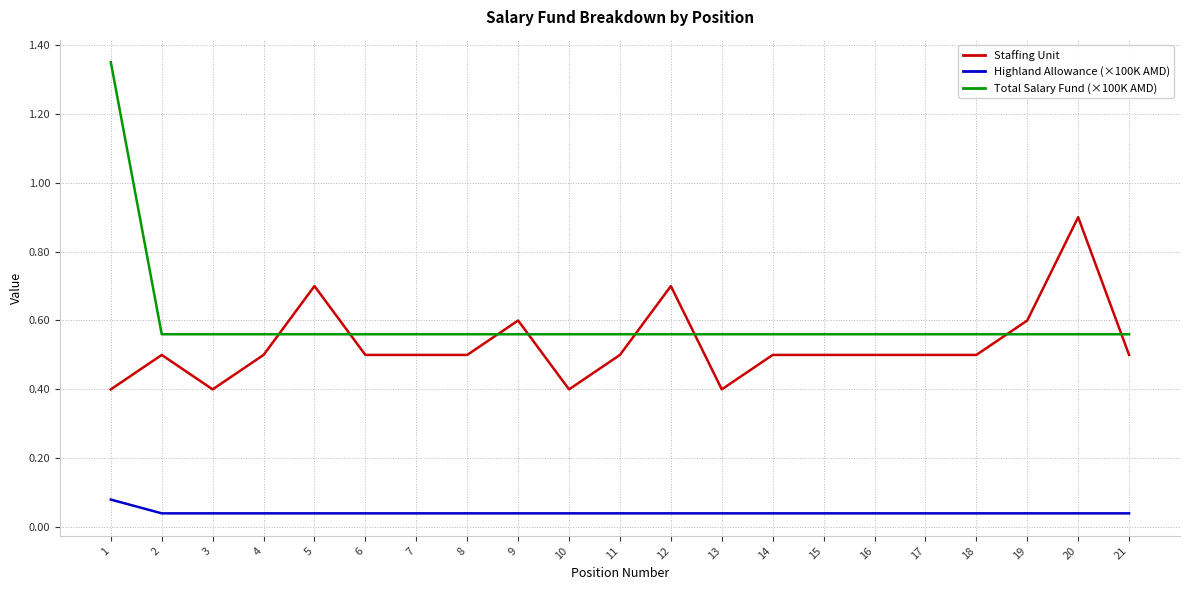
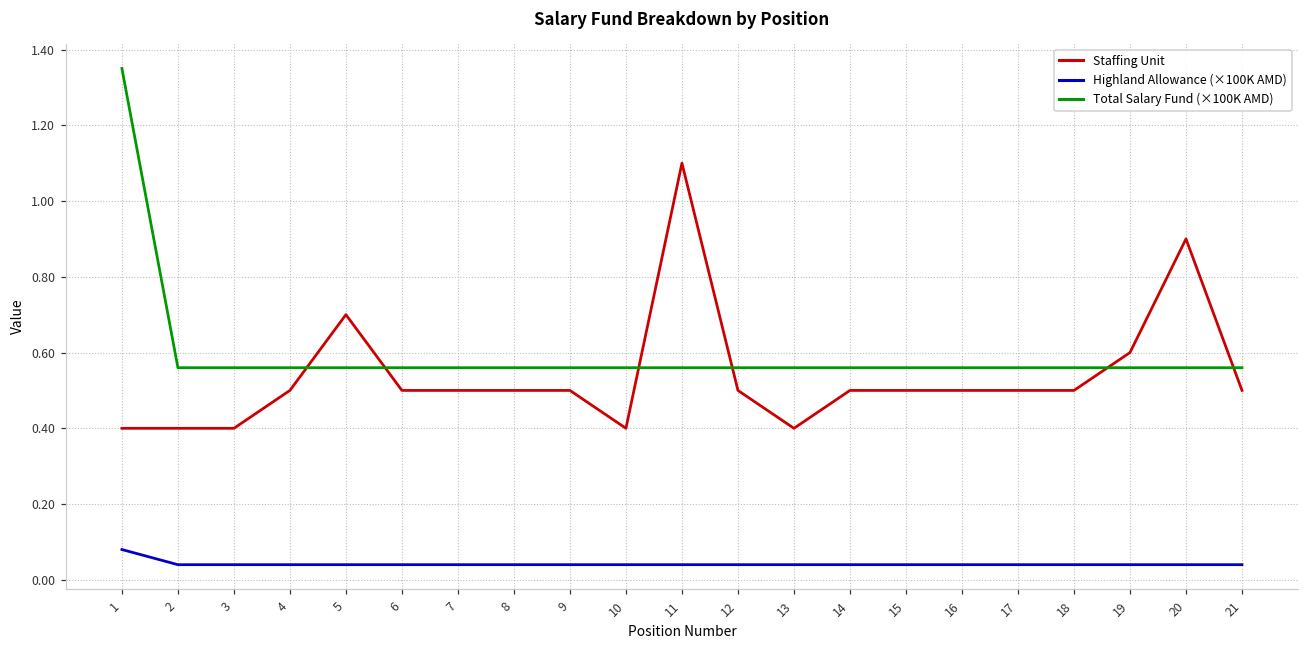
  {
    "Staffing Unit": {
      "1": 0.4,
-     "2": 0.5,
+     "2": 0.4,
      "3": 0.4,
      "4": 0.5,
      "5": 0.7,
      "6": 0.5,
      "7": 0.5,
      "8": 0.5,
-     "9": 0.6,
+     "9": 0.5,
      "10": 0.4,
-     "11": 0.5,
-     "12": 0.7,
+     "11": 1.1,
+     "12": 0.5,
      "13": 0.4,
      "14": 0.5,
      "15": 0.5,
      "16": 0.5,
      "17": 0.5,
      "18": 0.5,
      "19": 0.6,
      "20": 0.9,
      "21": 0.5
    },
    "Highland Allowance (×100K AMD)": {
      "1": 0.08,
      "2": 0.04,
      "3": 0.04,
      "4": 0.04,
      "5": 0.04,
      "6": 0.04,
      "7": 0.04,
      "8": 0.04,
      "9": 0.04,
      "10": 0.04,
      "11": 0.04,
      "12": 0.04,
      "13": 0.04,
      "14": 0.04,
      "15": 0.04,
      "16": 0.04,
      "17": 0.04,
      "18": 0.04,
      "19": 0.04,
      "20": 0.04,
      "21": 0.04
    },
    "Total Salary Fund (×100K AMD)": {
      "1": 1.35,
      "2": 0.56,
      "3": 0.56,
      "4": 0.56,
      "5": 0.56,
      "6": 0.56,
      "7": 0.56,
      "8": 0.56,
      "9": 0.56,
      "10": 0.56,
      "11": 0.56,
      "12": 0.56,
      "13": 0.56,
      "14": 0.56,
      "15": 0.56,
      "16": 0.56,
      "17": 0.56,
      "18": 0.56,
      "19": 0.56,
      "20": 0.56,
      "21": 0.56
    }
  }
